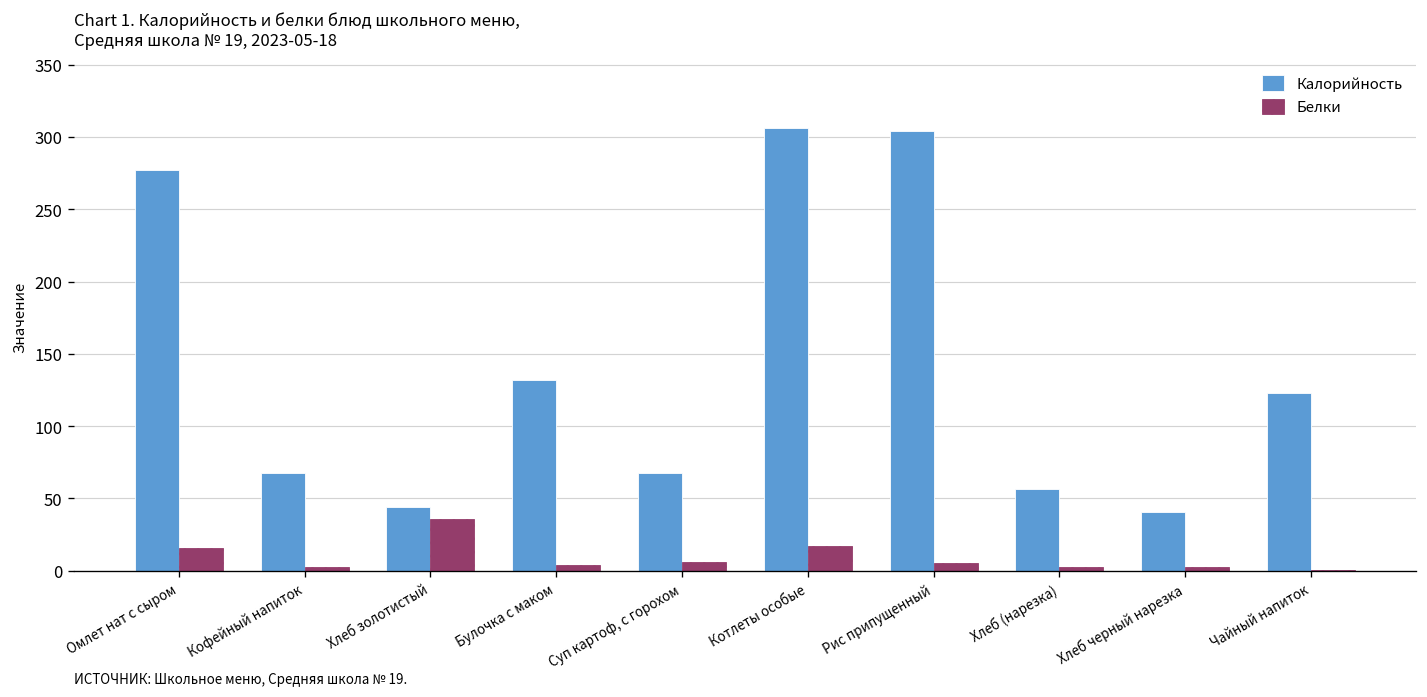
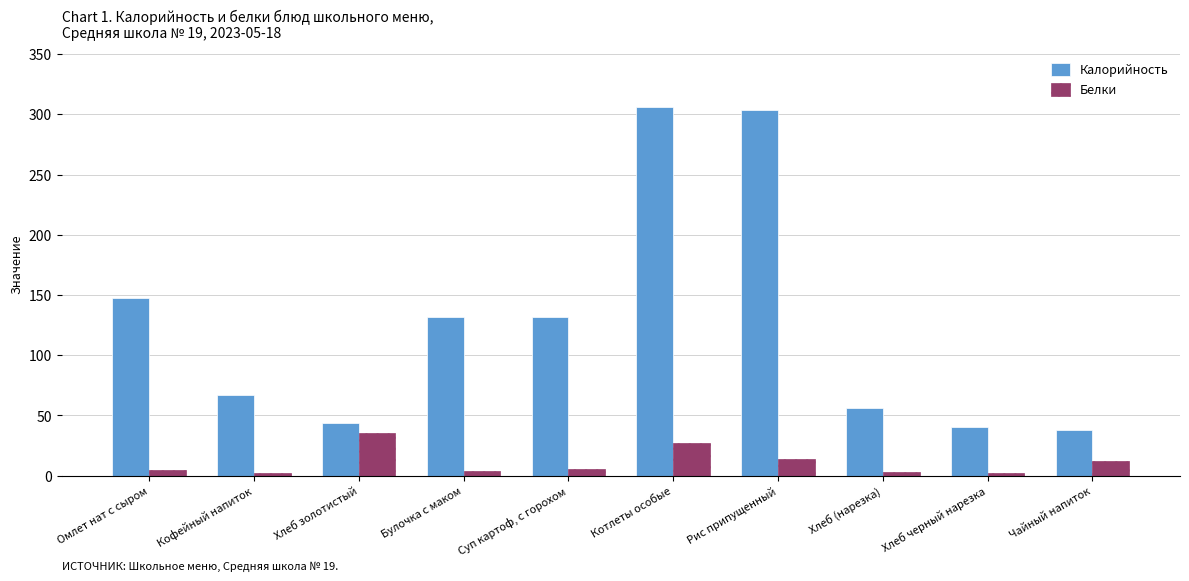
  {
    "Калорийность": {
-     "Омлет нат с сыром": 277,
+     "Омлет нат с сыром": 148,
      "Кофейный напиток": 67,
      "Хлеб золотистый": 44,
      "Булочка с маком": 132,
-     "Суп картоф, с горохом": 68,
+     "Суп картоф, с горохом": 132,
      "Котлеты особые": 306,
      "Рис припущенный": 304,
      "Хлеб (нарезка)": 56,
      "Хлеб черный нарезка": 41,
-     "Чайный напиток": 123
+     "Чайный напиток": 38
    },
    "Белки": {
-     "Омлет нат с сыром": 15,
+     "Омлет нат с сыром": 5,
      "Кофейный напиток": 2,
      "Хлеб золотистый": 36,
      "Булочка с маком": 4,
      "Суп картоф, с горохом": 6,
-     "Котлеты особые": 17,
-     "Рис припущенный": 5,
+     "Котлеты особые": 27,
+     "Рис припущенный": 14,
      "Хлеб (нарезка)": 3,
      "Хлеб черный нарезка": 2,
-     "Чайный напиток": 0
+     "Чайный напиток": 12
    }
  }
